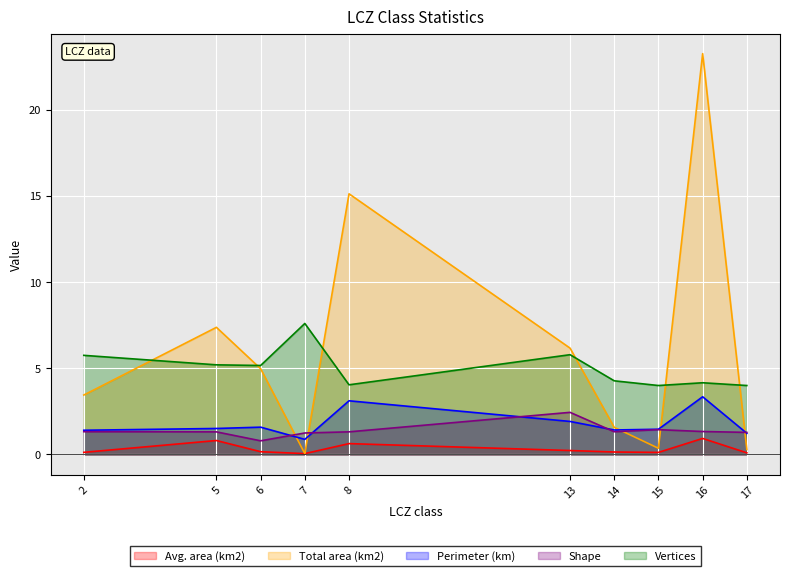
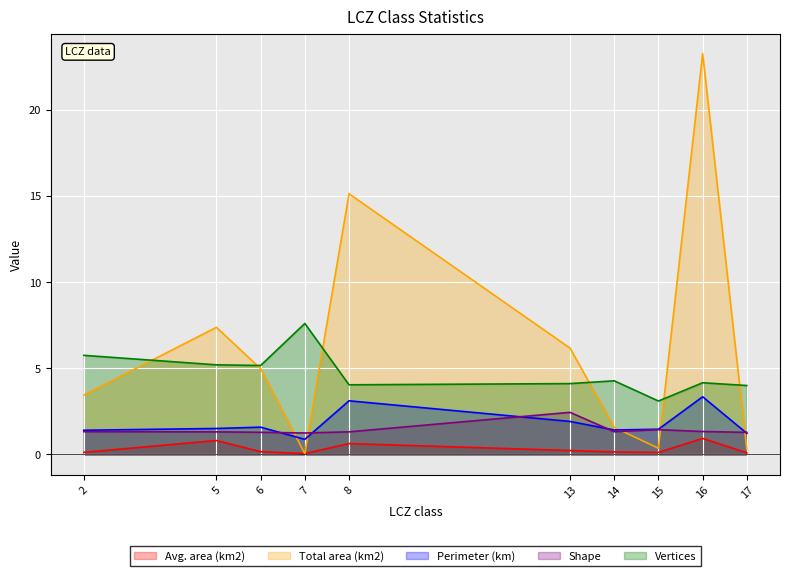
  {
    "Avg. area (km2)": {
      "2": 0.1,
      "5": 0.8,
      "6": 0.2,
      "8": 0.6,
      "13": 0.2,
      "14": 0.1,
      "15": 0.1,
      "16": 0.9,
      "17": 0.1
    },
    "Total area (km2)": {
      "2": 3.4,
      "5": 7.4,
      "6": 5.0,
      "8": 15.1,
      "13": 6.2,
      "14": 1.6,
      "15": 0.4,
      "16": 23.3,
      "17": 0.3
    },
    "Perimeter (km)": {
      "5": 1.5,
      "6": 1.6,
      "7": 0.9,
      "8": 3.1,
      "13": 1.9,
      "16": 3.3
    },
    "Shape": {
      "5": 1.3,
-     "6": 0.8,
+     "6": 1.3,
      "7": 1.2,
      "8": 1.3,
      "13": 2.4,
      "16": 1.3
    },
    "Vertices": {
      "2": 5.8,
      "5": 5.2,
      "6": 5.2,
      "7": 7.6,
      "8": 4.0,
-     "13": 5.8,
+     "13": 4.1,
      "14": 4.3,
-     "15": 4.0,
+     "15": 3.1,
      "16": 4.2,
      "17": 4.0
    }
  }
